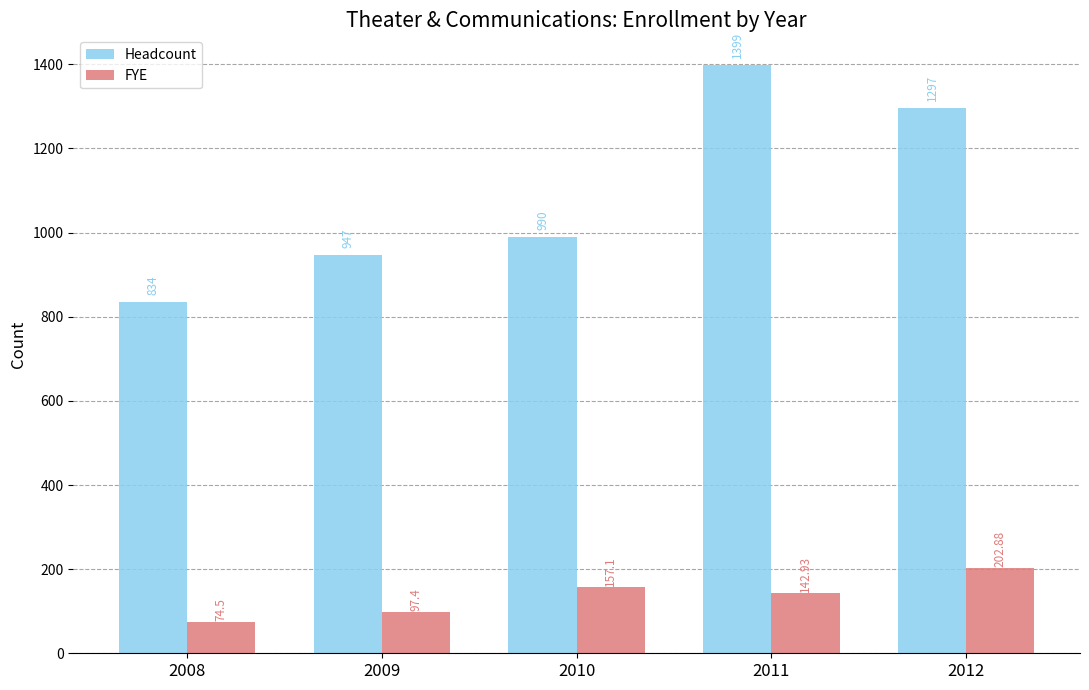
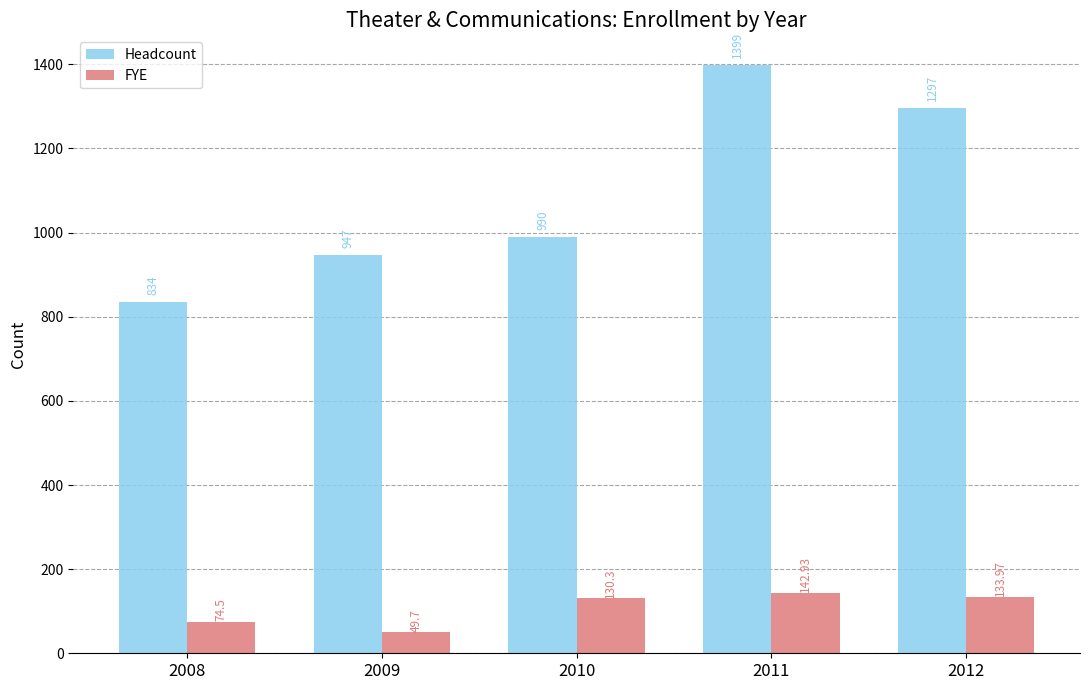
  {
    "Headcount": {
      "2008": 834,
      "2009": 947,
      "2010": 990,
      "2011": 1399,
      "2012": 1297
    },
    "FYE": {
      "2008": 74.5,
-     "2009": 97.4,
-     "2010": 157.1,
+     "2009": 49.7,
+     "2010": 130.3,
      "2011": 142.93,
-     "2012": 202.88
+     "2012": 133.97
    }
  }
